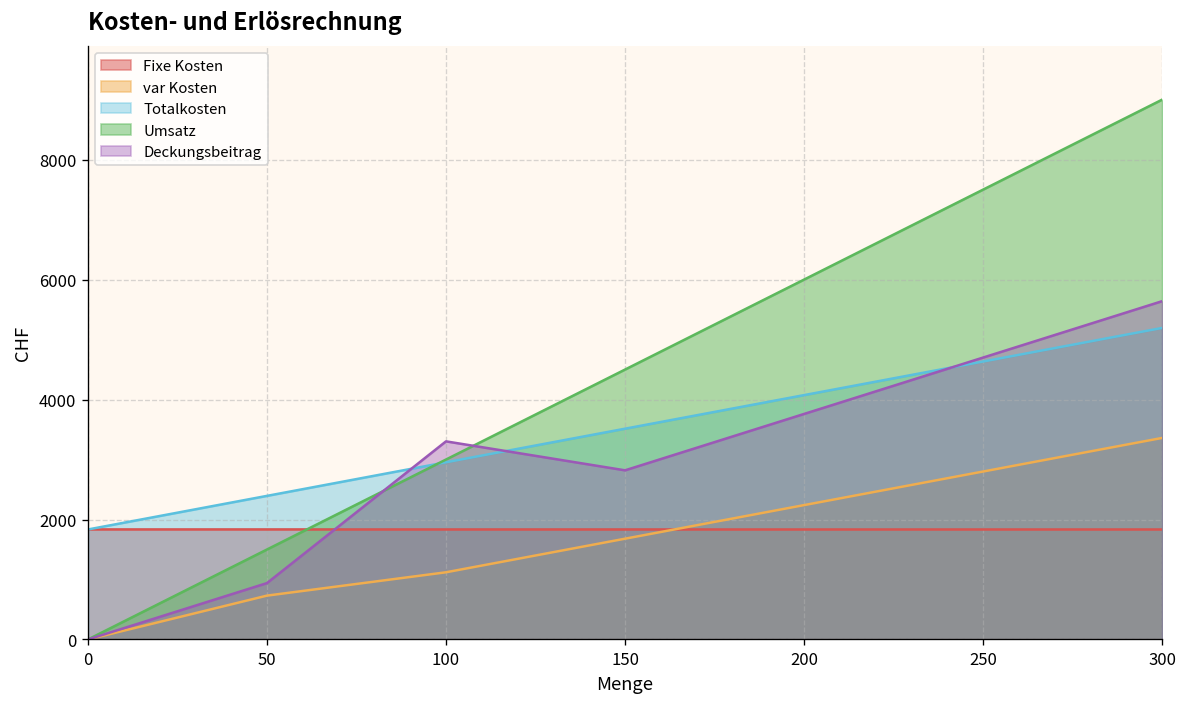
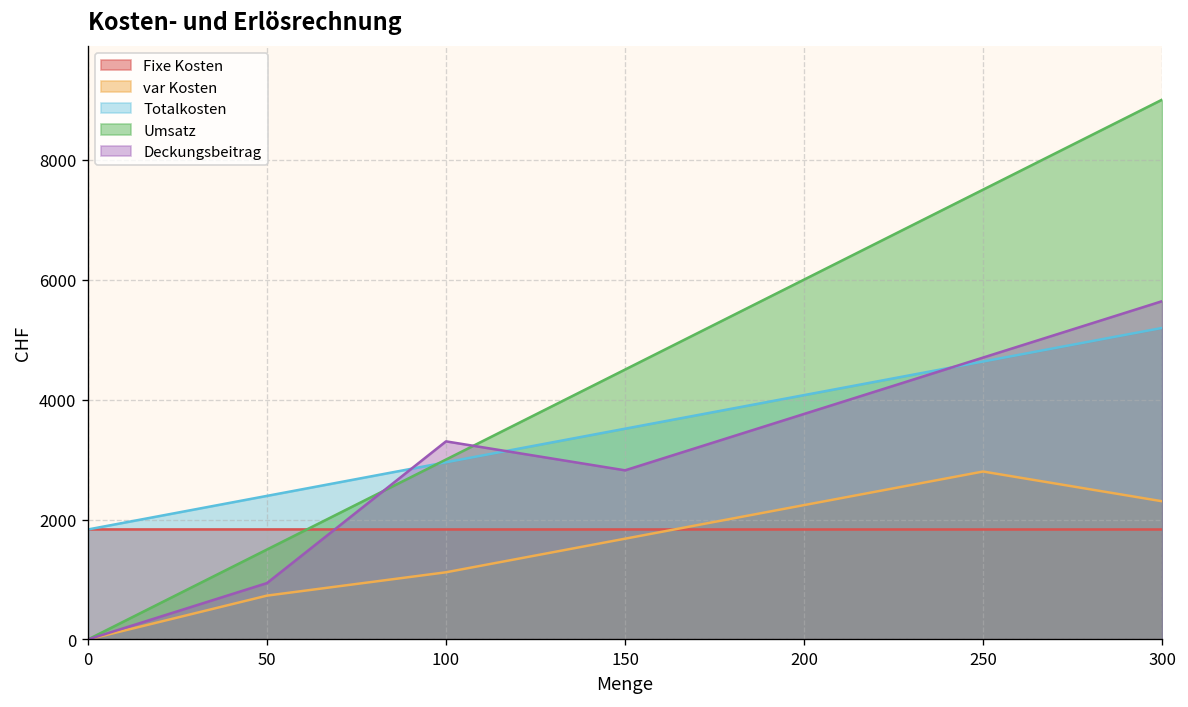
  {
    "Fixe Kosten": {
      "50": 1800,
      "100": 1800,
      "150": 1800,
      "200": 1800,
      "250": 1800,
      "300": 1800
    },
    "var Kosten": {
      "50": 700,
      "100": 1100,
      "150": 1700,
      "200": 2200,
      "250": 2800,
-     "300": 3400
+     "300": 2300
    },
    "Totalkosten": {
      "50": 2400,
      "150": 3500,
      "200": 4100,
      "250": 4600,
      "300": 5200
    },
    "Umsatz": {
      "50": 1500,
      "150": 4500,
      "200": 6000,
      "250": 7500,
      "300": 9000
    },
    "Deckungsbeitrag": {
      "50": 900,
      "100": 3300,
      "150": 2800,
      "200": 3800,
      "250": 4700,
      "300": 5600
    }
  }
